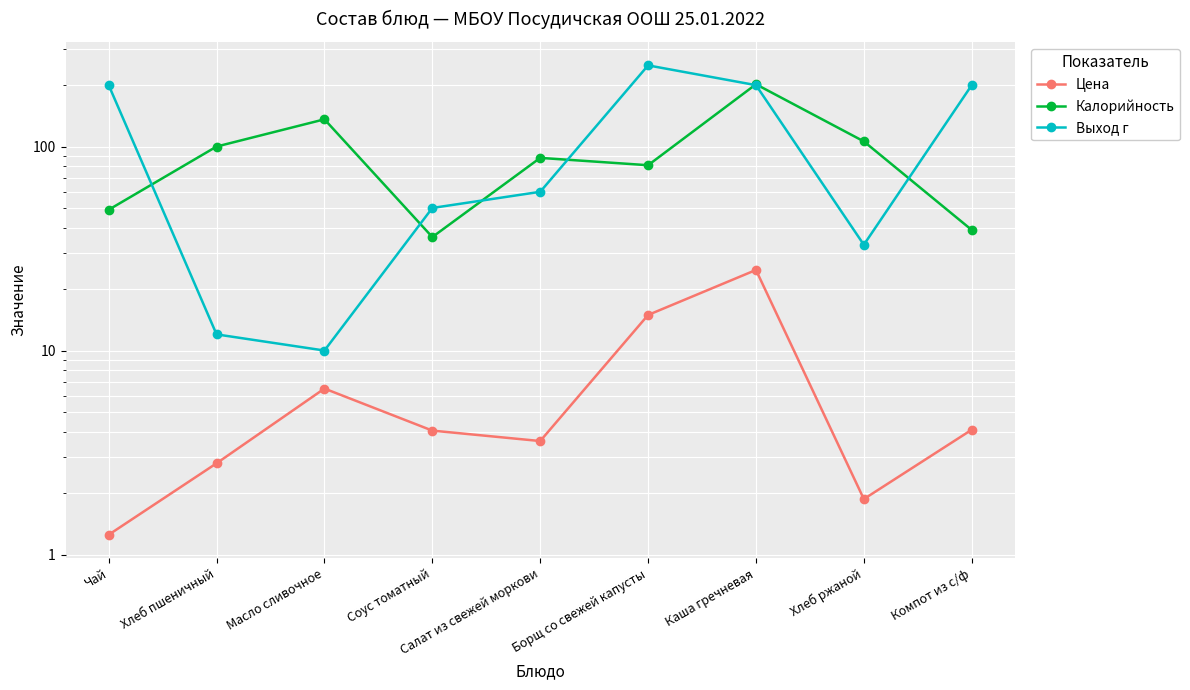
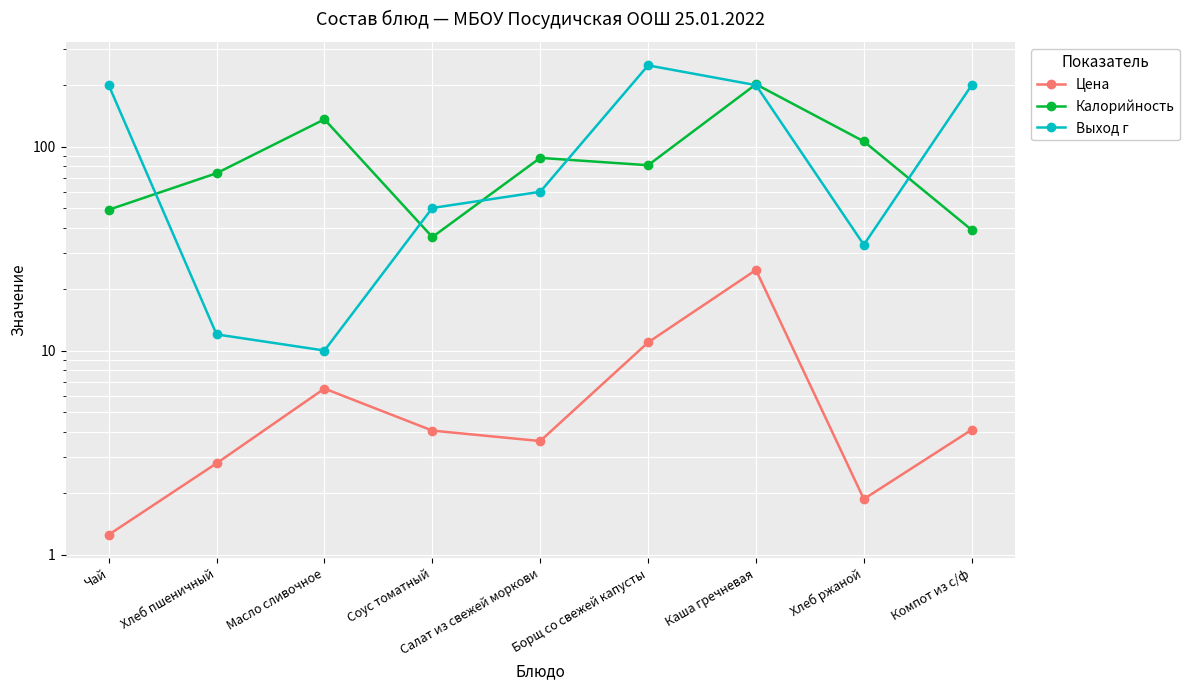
  {
    "Цена": {
      "Чай": 1.3,
      "Хлеб пшеничный": 2.8,
      "Масло сливочное": 6.5,
      "Соус томатный": 4,
      "Салат из свежей моркови": 3.6,
-     "Борщ со свежей капусты": 15,
+     "Борщ со свежей капусты": 11,
      "Каша гречневая": 25,
      "Хлеб ржаной": 1.9,
      "Компот из с/ф": 4
    },
    "Калорийность": {
      "Чай": 49,
-     "Хлеб пшеничный": 100,
+     "Хлеб пшеничный": 74,
      "Масло сливочное": 140,
      "Соус томатный": 36,
      "Салат из свежей моркови": 88,
      "Борщ со свежей капусты": 81,
      "Хлеб ржаной": 110,
      "Компот из с/ф": 39
    },
    "Выход г": {
      "Чай": 200,
      "Хлеб пшеничный": 12,
      "Масло сливочное": 10,
      "Соус томатный": 50,
      "Салат из свежей моркови": 60,
      "Борщ со свежей капусты": 250,
      "Хлеб ржаной": 33,
      "Компот из с/ф": 200
    }
  }
